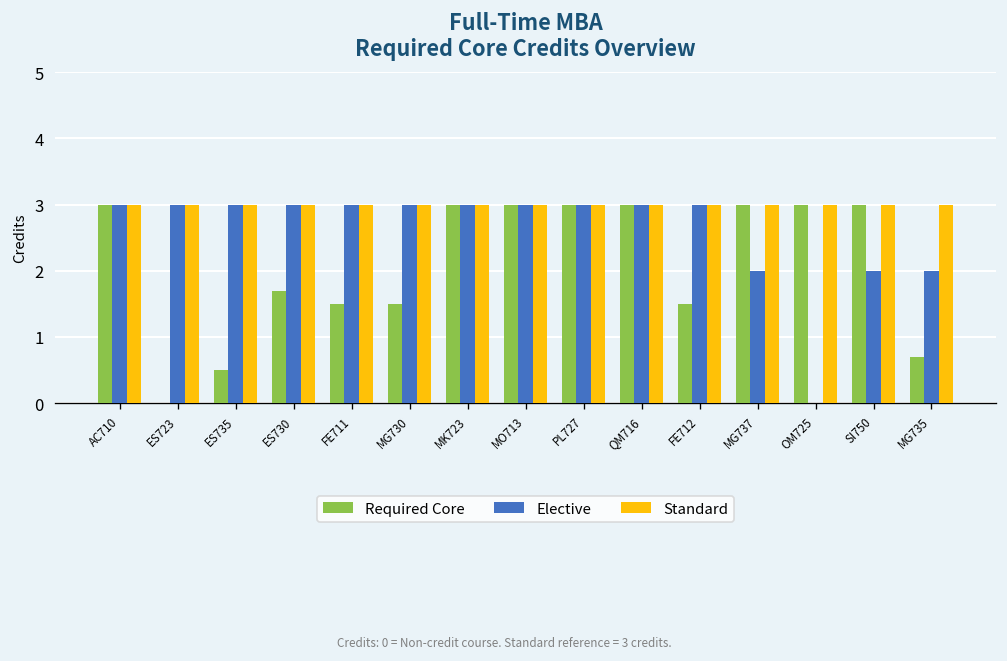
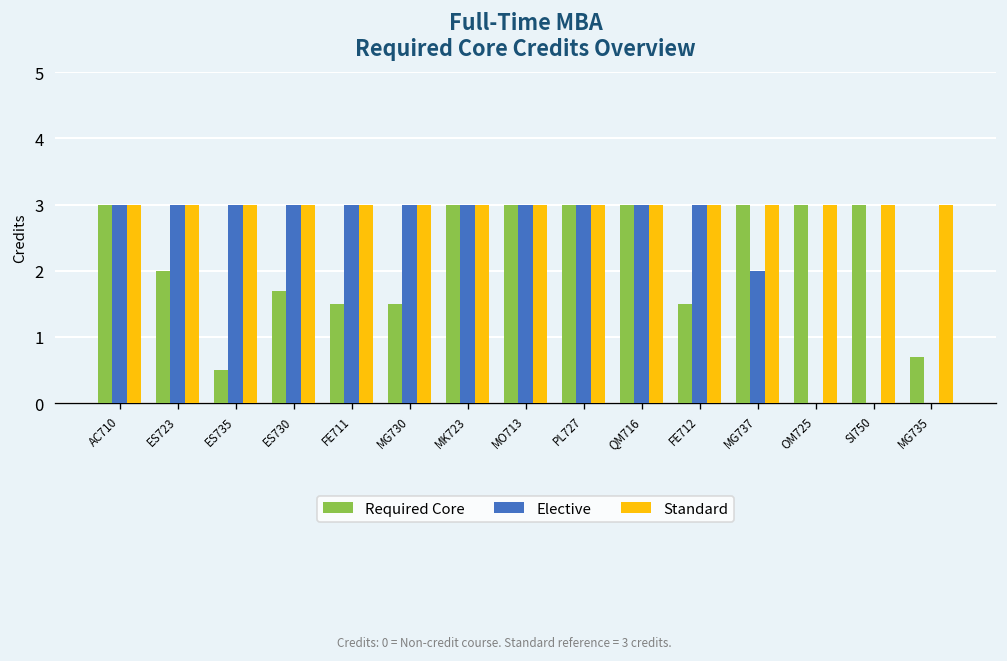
  {
    "Required Core": {
      "AC710": 3,
-     "ES723": 0,
+     "ES723": 2,
      "ES735": 0.5,
      "ES730": 1.7,
      "FE711": 1.5,
      "MG730": 1.5,
      "MK723": 3,
      "MO713": 3,
      "PL727": 3,
      "QM716": 3,
      "FE712": 1.5,
      "MG737": 3,
      "OM725": 3,
      "SI750": 3,
      "MG735": 0.7
    },
    "Elective": {
      "AC710": 3,
      "ES723": 3,
      "ES735": 3,
      "ES730": 3,
      "FE711": 3,
      "MG730": 3,
      "MK723": 3,
      "MO713": 3,
      "PL727": 3,
      "QM716": 3,
      "FE712": 3,
      "MG737": 2,
      "OM725": 0,
-     "SI750": 2,
-     "MG735": 2
+     "SI750": 0,
+     "MG735": 0
    },
    "Standard": {
      "AC710": 3,
      "ES723": 3,
      "ES735": 3,
      "ES730": 3,
      "FE711": 3,
      "MG730": 3,
      "MK723": 3,
      "MO713": 3,
      "PL727": 3,
      "QM716": 3,
      "FE712": 3,
      "MG737": 3,
      "OM725": 3,
      "SI750": 3,
      "MG735": 3
    }
  }
